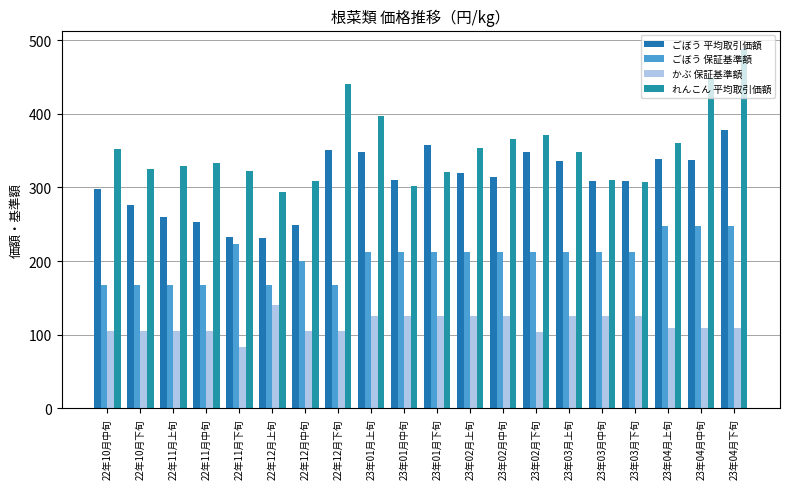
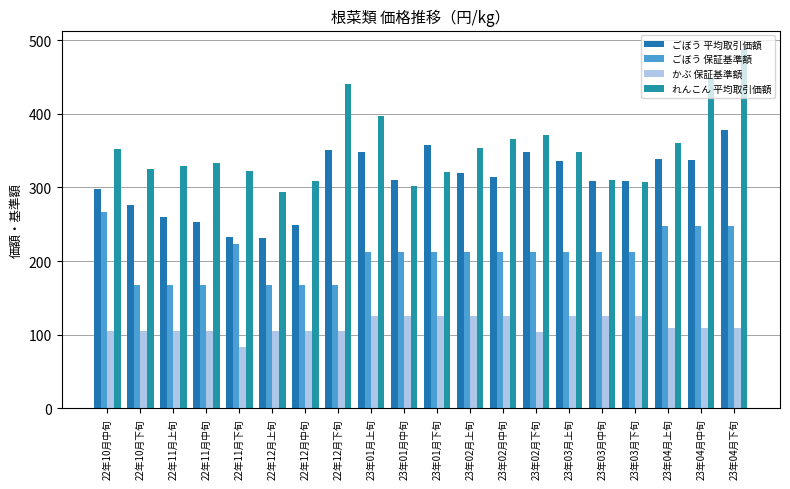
  {
    "ごぼう 保証基準額": {
-     "22年10月中旬": 170,
+     "22年10月中旬": 270,
      "22年10月下旬": 170,
      "22年11月上旬": 170,
      "22年11月中旬": 170,
      "22年11月下旬": 220,
      "22年12月上旬": 170,
-     "22年12月中旬": 200,
+     "22年12月中旬": 170,
      "22年12月下旬": 170,
      "23年01月上旬": 210,
      "23年01月中旬": 210,
      "23年01月下旬": 210,
      "23年02月上旬": 210,
      "23年02月中旬": 210,
      "23年02月下旬": 210,
      "23年03月上旬": 210,
      "23年03月中旬": 210,
      "23年03月下旬": 210,
      "23年04月上旬": 250,
      "23年04月中旬": 250,
      "23年04月下旬": 250
    },
    "かぶ 保証基準額": {
      "22年10月中旬": 100,
      "22年10月下旬": 100,
      "22年11月上旬": 100,
      "22年11月中旬": 100,
      "22年11月下旬": 80,
-     "22年12月上旬": 140,
+     "22年12月上旬": 100,
      "22年12月中旬": 100,
      "22年12月下旬": 100,
      "23年01月上旬": 130,
      "23年01月中旬": 130,
      "23年01月下旬": 130,
      "23年02月上旬": 130,
      "23年02月中旬": 130,
      "23年02月下旬": 100,
      "23年03月上旬": 130,
      "23年03月中旬": 130,
      "23年03月下旬": 130,
      "23年04月上旬": 110,
      "23年04月中旬": 110,
      "23年04月下旬": 110
    }
  }
